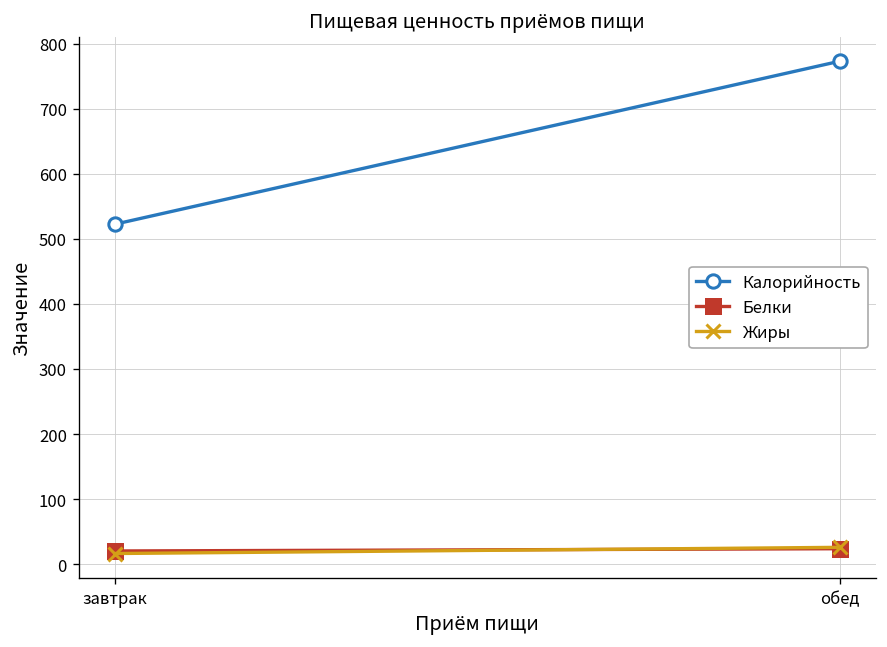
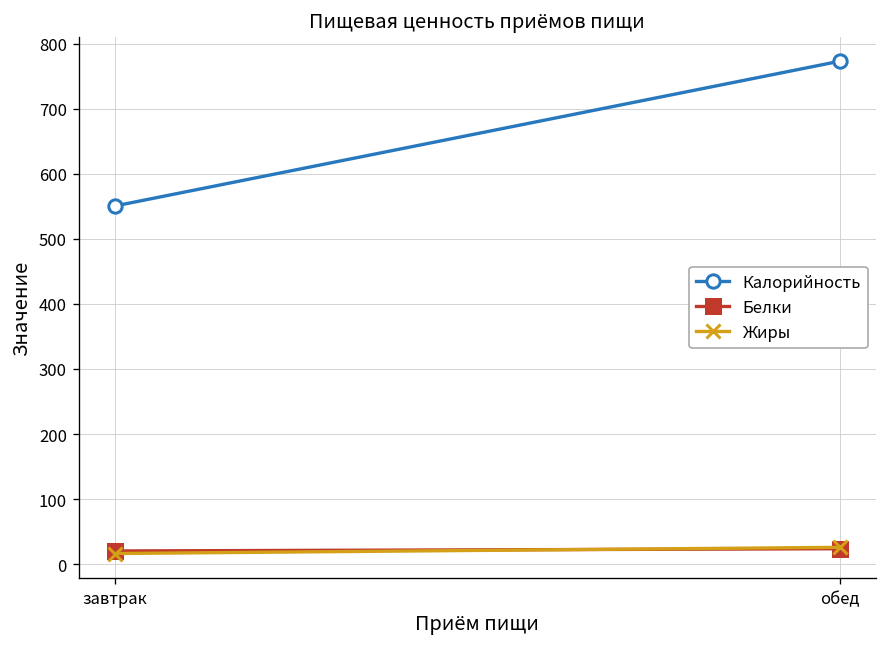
  {
    "Калорийность": {
-     "завтрак": 520,
+     "завтрак": 550,
      "обед": 770
    }
  }
